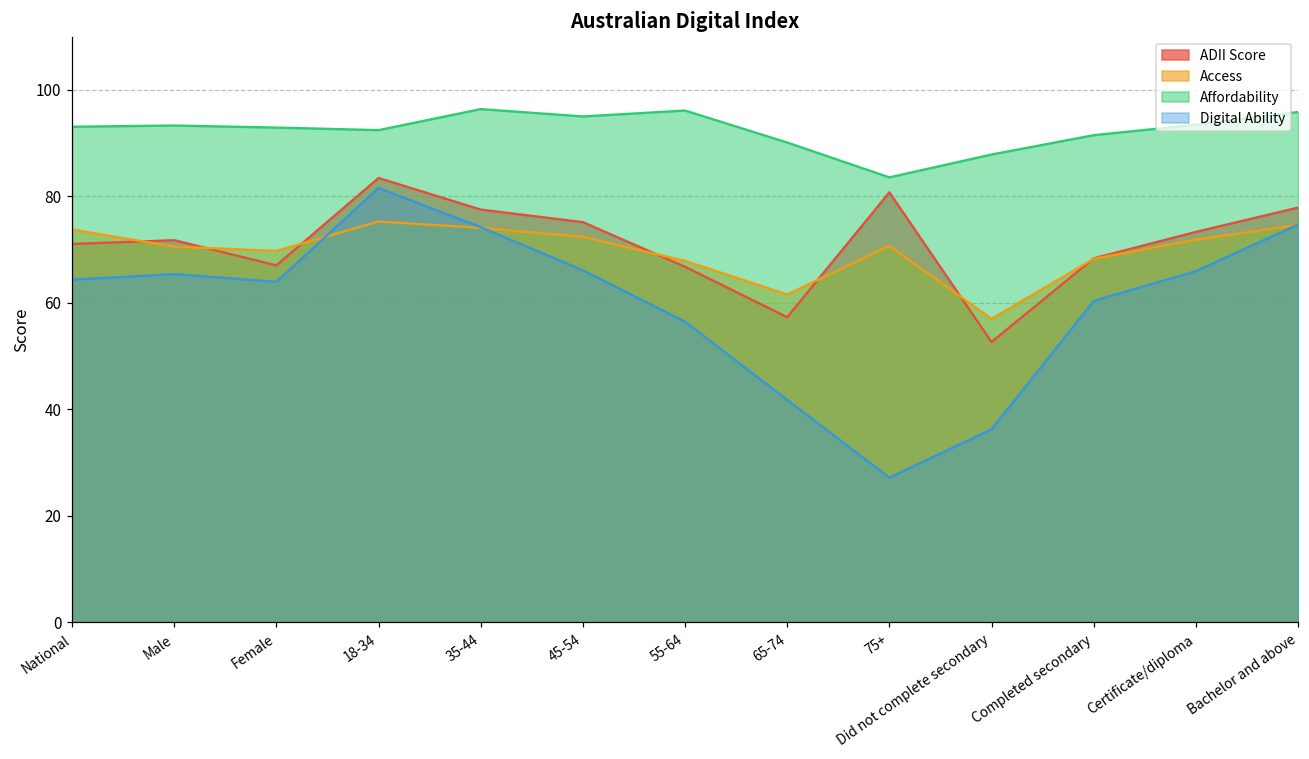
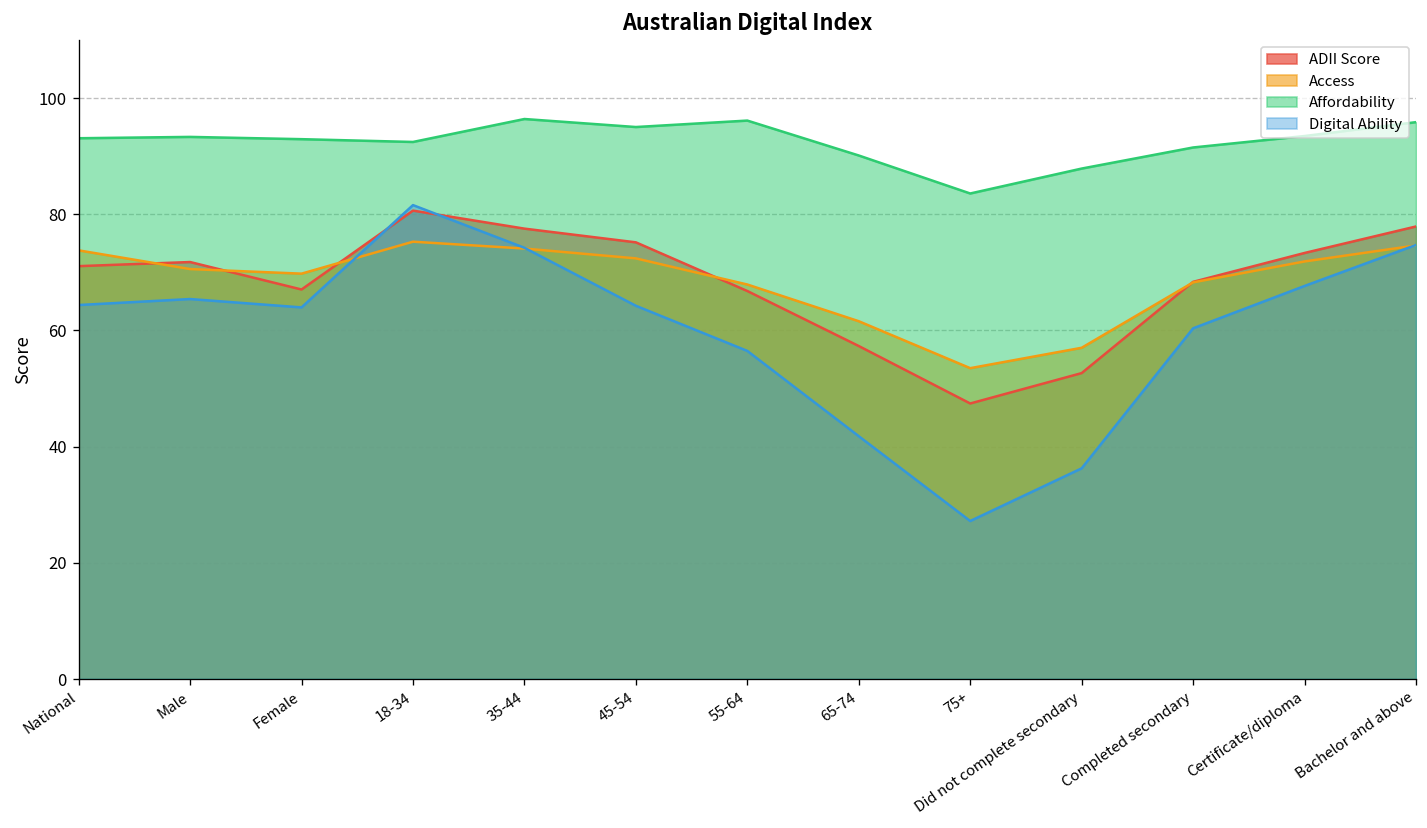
  {
    "ADII Score": {
      "National": 71,
      "Male": 72,
      "Female": 67,
-     "18-34": 83,
+     "18-34": 81,
      "35-44": 78,
      "45-54": 75,
      "55-64": 67,
      "65-74": 57,
-     "75+": 81,
+     "75+": 47,
      "Did not complete secondary": 53,
      "Certificate/diploma": 73,
      "Bachelor and above": 78
    },
    "Access": {
      "National": 74,
      "Male": 71,
      "Female": 70,
      "18-34": 75,
      "45-54": 72,
      "55-64": 68,
      "65-74": 62,
-     "75+": 71,
+     "75+": 54,
      "Did not complete secondary": 57,
      "Certificate/diploma": 72
    },
    "Affordability": {
      "National": 93,
      "Male": 93,
      "Female": 93,
      "18-34": 92,
      "35-44": 96,
      "45-54": 95,
      "55-64": 96,
      "65-74": 90,
      "75+": 84,
      "Did not complete secondary": 88,
      "Completed secondary": 92,
      "Bachelor and above": 96
    },
    "Digital Ability": {
      "National": 64,
      "Male": 65,
      "Female": 64,
      "18-34": 82,
-     "45-54": 66,
+     "45-54": 64,
      "55-64": 56,
      "65-74": 42,
      "75+": 27,
      "Did not complete secondary": 36,
      "Completed secondary": 60,
-     "Certificate/diploma": 66
+     "Certificate/diploma": 68
    }
  }
